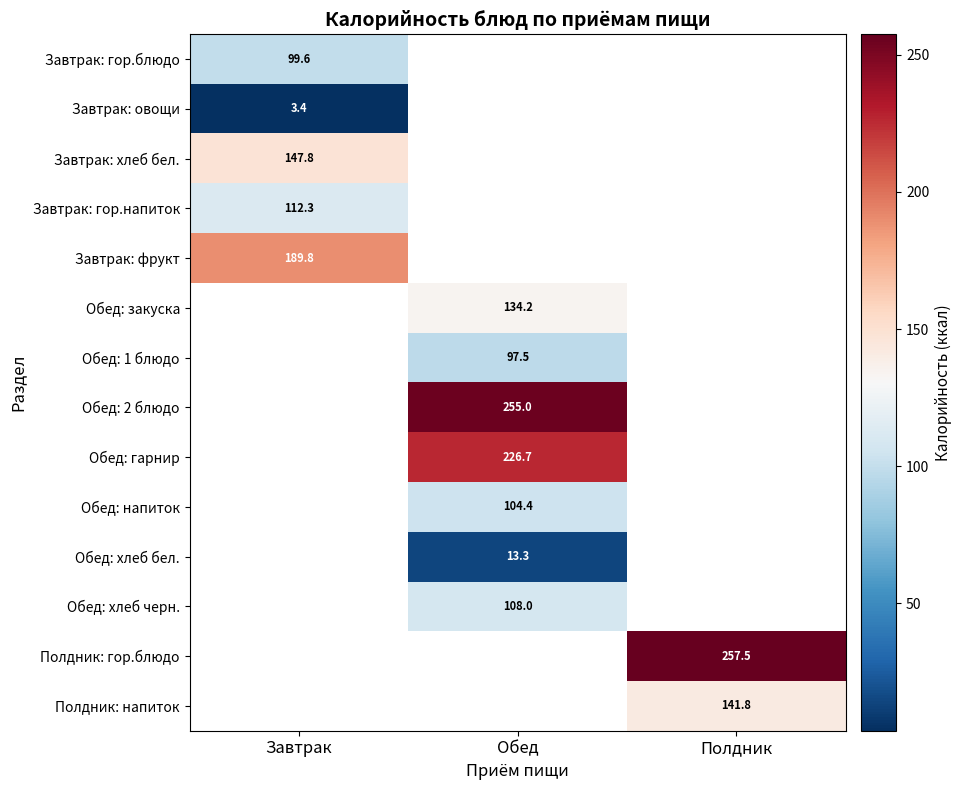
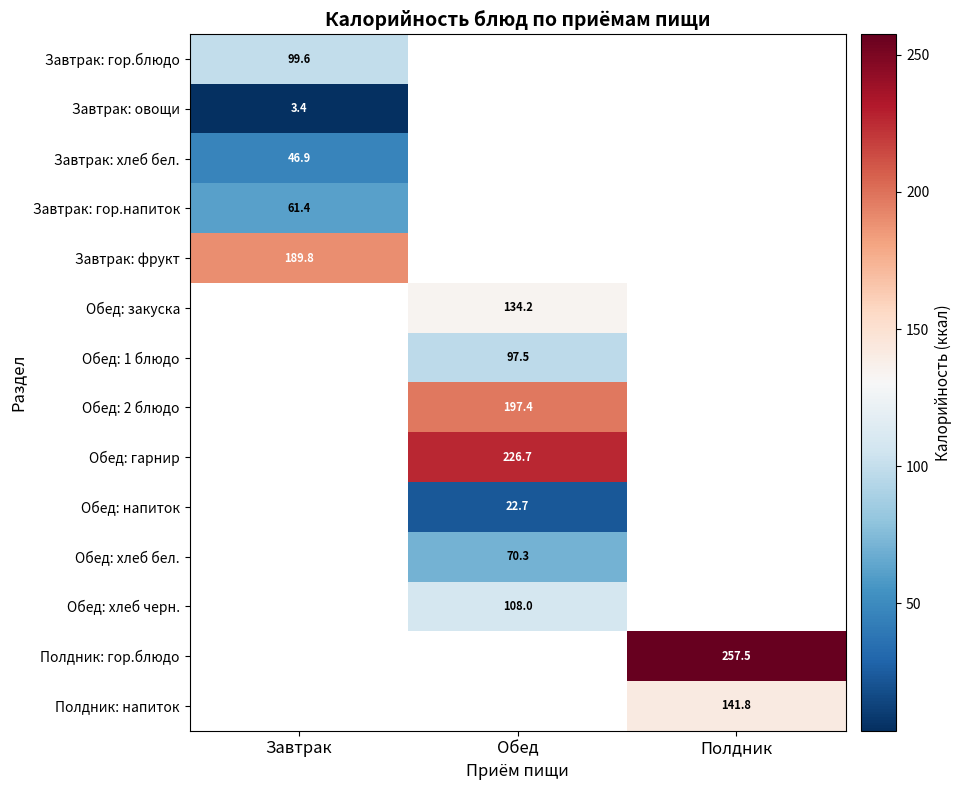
  {
    "Завтрак: гор.блюдо": {
      "Завтрак": 99.6
    },
    "Завтрак: овощи": {
      "Завтрак": 3.4
    },
    "Завтрак: хлеб бел.": {
-     "Завтрак": 147.8
+     "Завтрак": 46.9
    },
    "Завтрак: гор.напиток": {
-     "Завтрак": 112.3
+     "Завтрак": 61.4
    },
    "Завтрак: фрукт": {
      "Завтрак": 189.8
    },
    "Обед: закуска": {
      "Обед": 134.2
    },
    "Обед: 1 блюдо": {
      "Обед": 97.5
    },
    "Обед: 2 блюдо": {
-     "Обед": 255.0
+     "Обед": 197.4
    },
    "Обед: гарнир": {
      "Обед": 226.7
    },
    "Обед: напиток": {
-     "Обед": 104.4
+     "Обед": 22.7
    },
    "Обед: хлеб бел.": {
-     "Обед": 13.3
+     "Обед": 70.3
    },
    "Обед: хлеб черн.": {
      "Обед": 108.0
    },
    "Полдник: гор.блюдо": {
      "Полдник": 257.5
    },
    "Полдник: напиток": {
      "Полдник": 141.8
    }
  }
